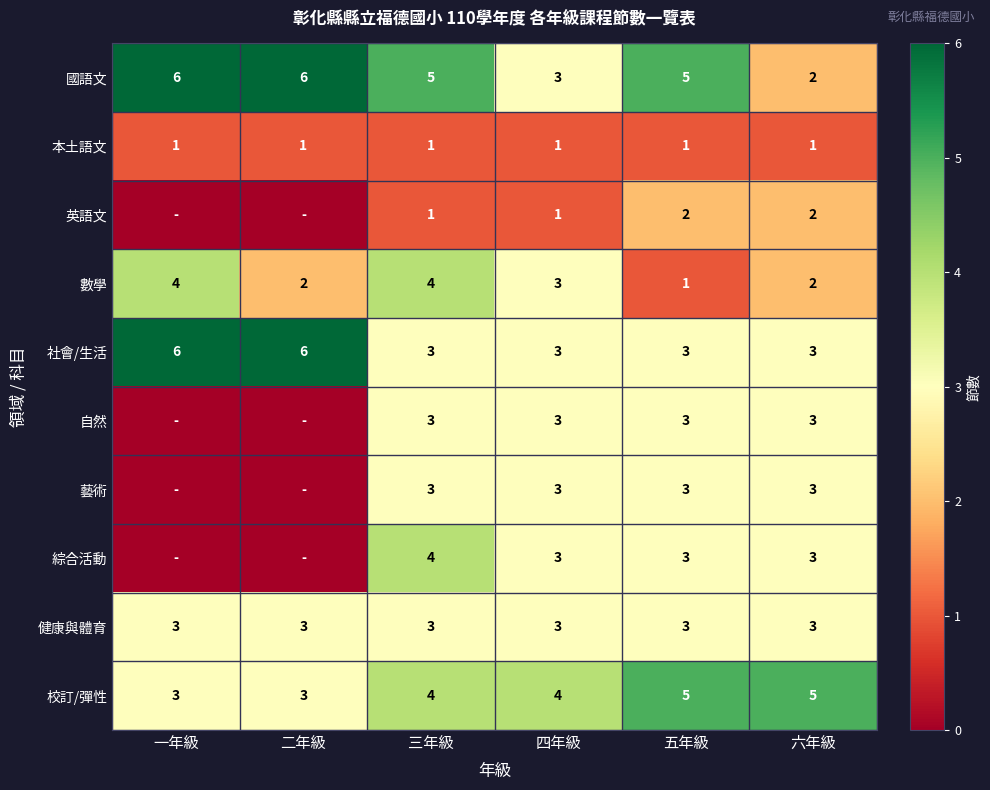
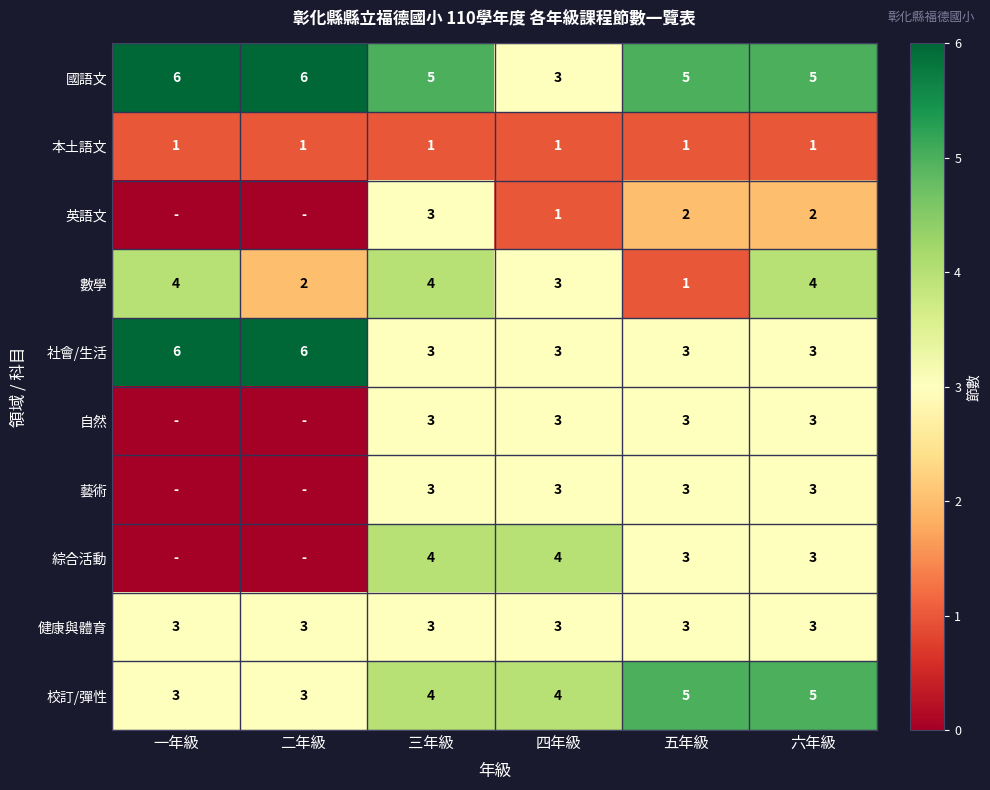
  {
    "國語文": {
      "一年級": 6,
      "二年級": 6,
      "三年級": 5,
      "四年級": 3,
      "五年級": 5,
-     "六年級": 2
+     "六年級": 5
    },
    "本土語文": {
      "一年級": 1,
      "二年級": 1,
      "三年級": 1,
      "四年級": 1,
      "五年級": 1,
      "六年級": 1
    },
    "英語文": {
-     "三年級": 1,
+     "三年級": 3,
      "四年級": 1,
      "五年級": 2,
      "六年級": 2
    },
    "數學": {
      "一年級": 4,
      "二年級": 2,
      "三年級": 4,
      "四年級": 3,
      "五年級": 1,
-     "六年級": 2
+     "六年級": 4
    },
    "社會/生活": {
      "一年級": 6,
      "二年級": 6,
      "三年級": 3,
      "四年級": 3,
      "五年級": 3,
      "六年級": 3
    },
    "自然": {
      "三年級": 3,
      "四年級": 3,
      "五年級": 3,
      "六年級": 3
    },
    "藝術": {
      "三年級": 3,
      "四年級": 3,
      "五年級": 3,
      "六年級": 3
    },
    "綜合活動": {
      "三年級": 4,
-     "四年級": 3,
+     "四年級": 4,
      "五年級": 3,
      "六年級": 3
    },
    "健康與體育": {
      "一年級": 3,
      "二年級": 3,
      "三年級": 3,
      "四年級": 3,
      "五年級": 3,
      "六年級": 3
    },
    "校訂/彈性": {
      "一年級": 3,
      "二年級": 3,
      "三年級": 4,
      "四年級": 4,
      "五年級": 5,
      "六年級": 5
    }
  }
